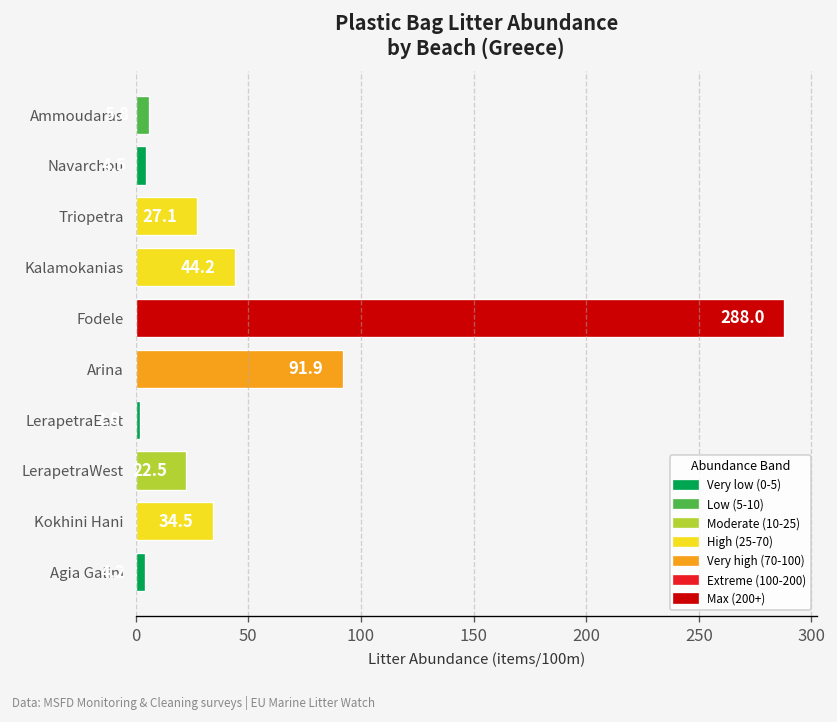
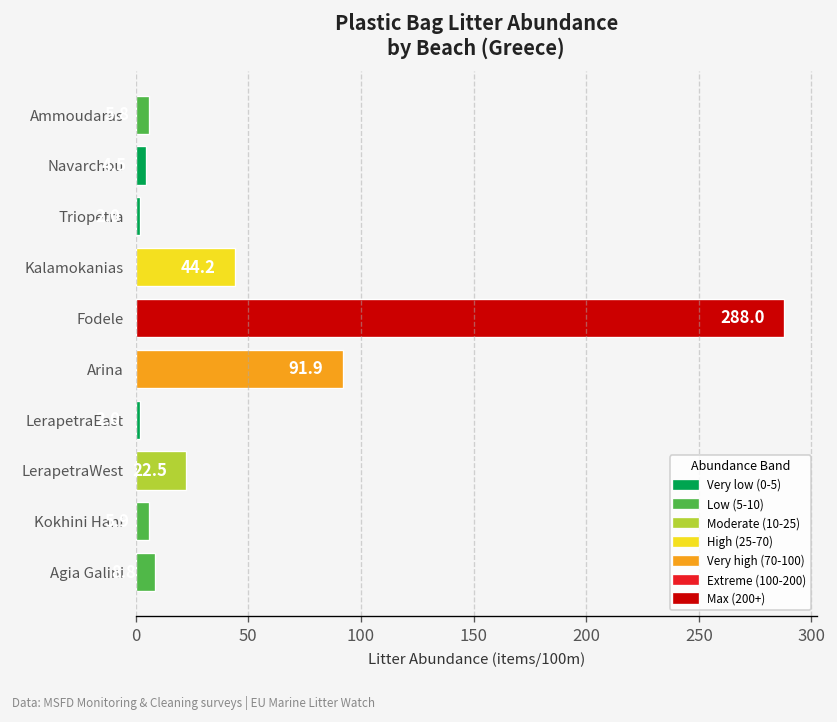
  {
    "Ammoudaras": 6,
    "Navarchou": 5,
-   "Triopetra": 27,
+   "Triopetra": 2,
    "LerapetraEast": 2,
-   "Kokhini Hani": 35,
-   "Agia Galini": 4
+   "Kokhini Hani": 6,
+   "Agia Galini": 9
  }
